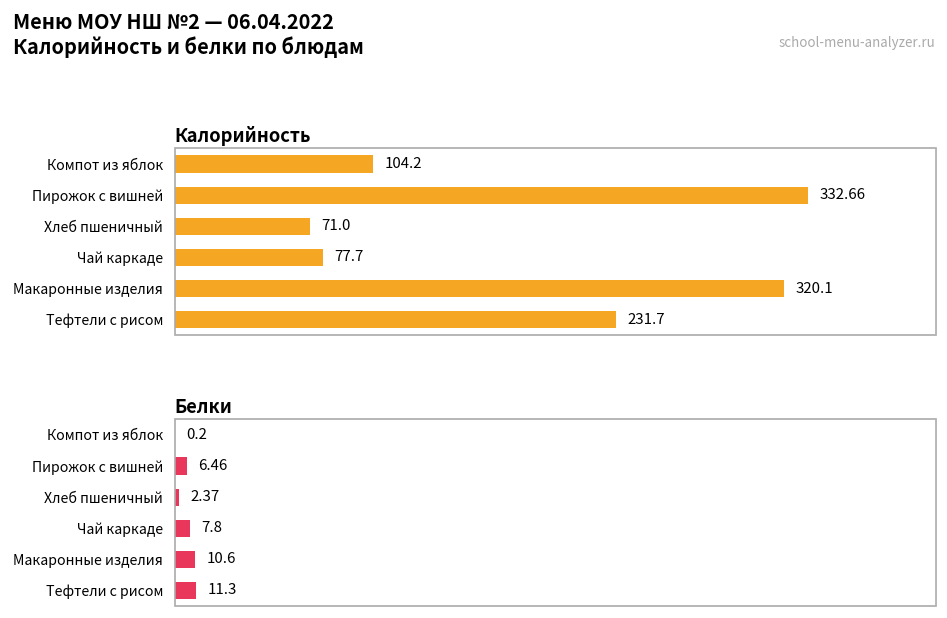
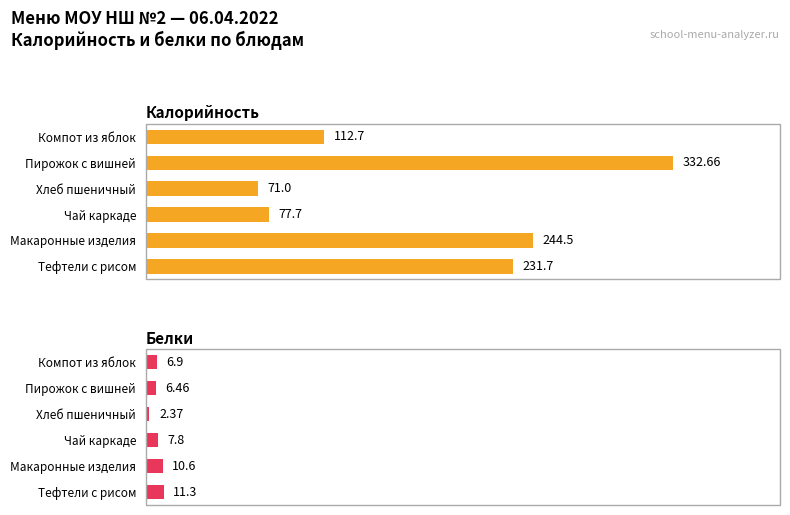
  {
    "Калорийность": {
-     "Компот из яблок": 104.2,
+     "Компот из яблок": 112.7,
      "Пирожок с вишней": 332.66,
      "Хлеб пшеничный": 71.0,
      "Чай каркаде": 77.7,
-     "Макаронные изделия": 320.1,
+     "Макаронные изделия": 244.5,
      "Тефтели с рисом": 231.7
    },
    "Белки": {
-     "Компот из яблок": 0.2,
+     "Компот из яблок": 6.9,
      "Пирожок с вишней": 6.46,
      "Хлеб пшеничный": 2.37,
      "Чай каркаде": 7.8,
      "Макаронные изделия": 10.6,
      "Тефтели с рисом": 11.3
    }
  }
